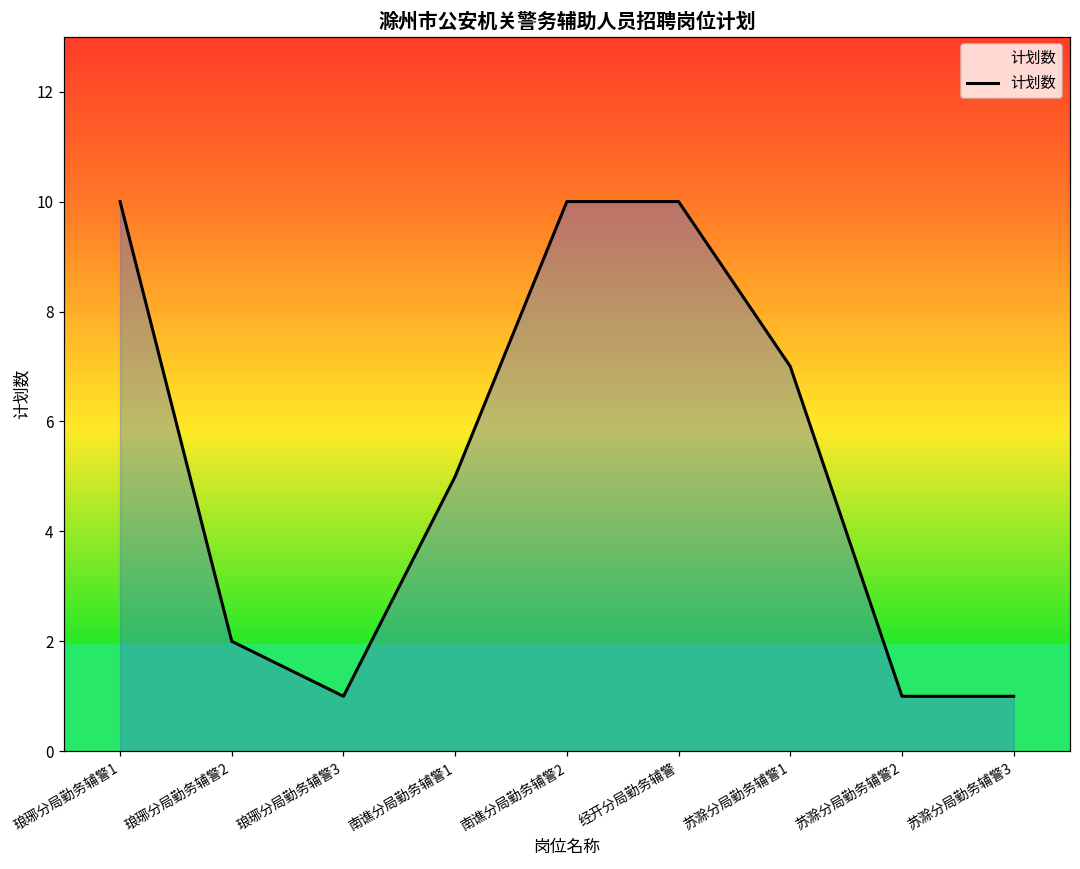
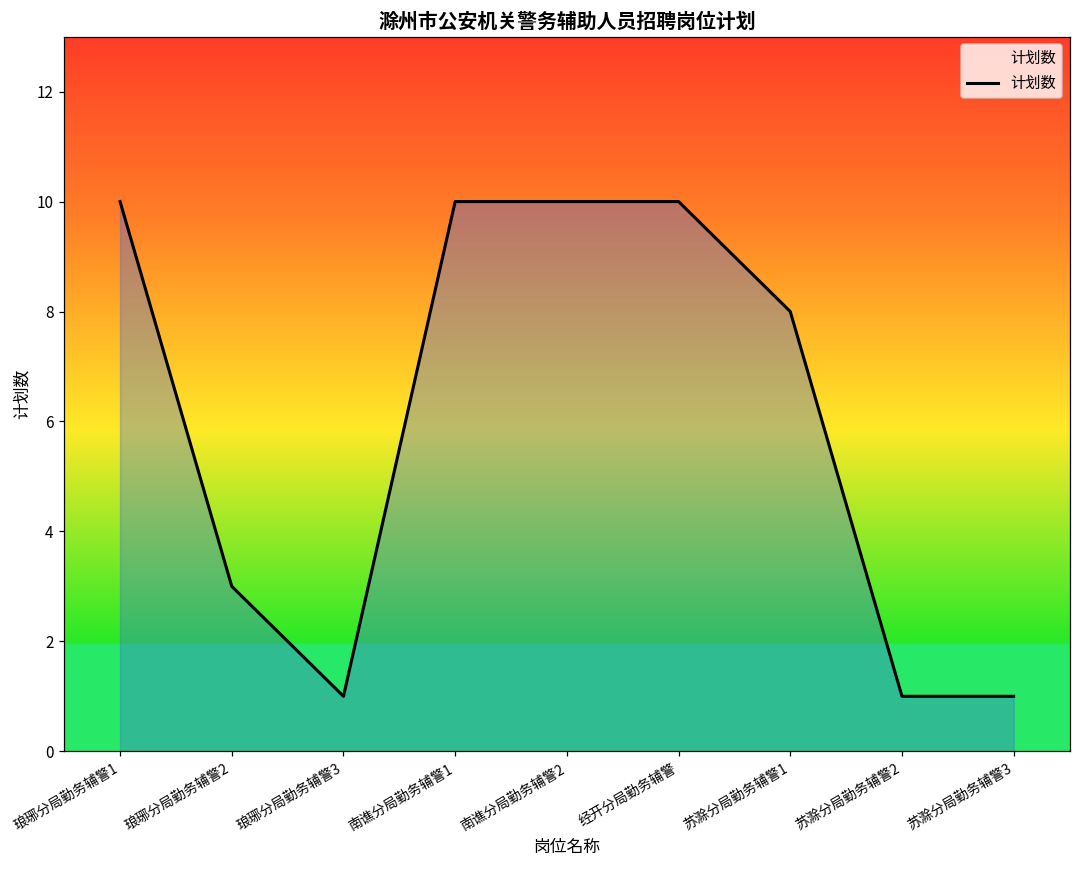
  {
    "琅琊分局勤务辅警1": 10,
-   "琅琊分局勤务辅警2": 2,
+   "琅琊分局勤务辅警2": 3,
    "琅琊分局勤务辅警3": 1,
-   "南谯分局勤务辅警1": 5,
+   "南谯分局勤务辅警1": 10,
    "南谯分局勤务辅警2": 10,
    "经开分局勤务辅警": 10,
-   "苏滁分局勤务辅警1": 7,
+   "苏滁分局勤务辅警1": 8,
    "苏滁分局勤务辅警2": 1,
    "苏滁分局勤务辅警3": 1
  }
